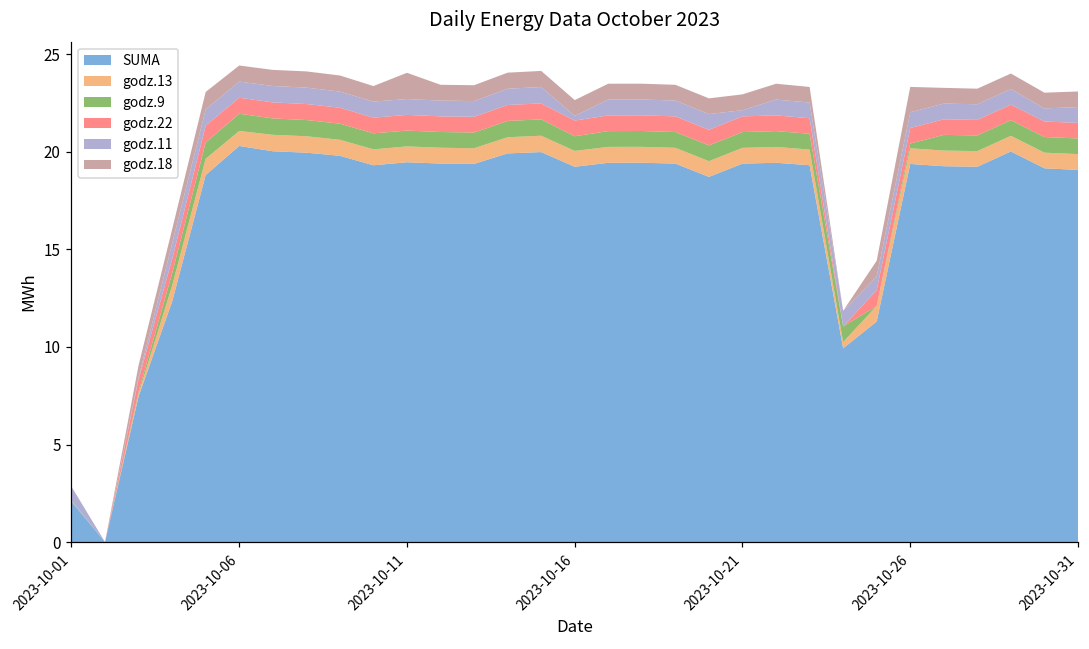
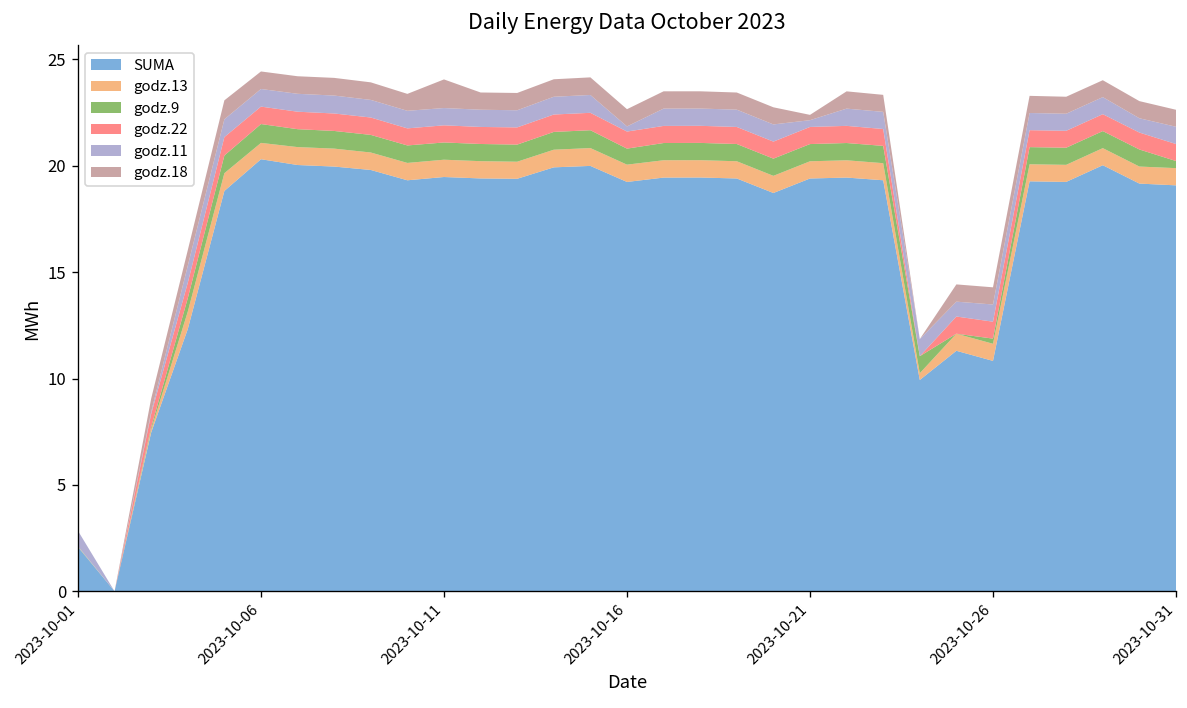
  {
    "SUMA": {
      "2023-10-06": 20.3,
      "2023-10-11": 19.5,
      "2023-10-16": 19.2,
      "2023-10-21": 19.4,
-     "2023-10-26": 19.4,
+     "2023-10-26": 10.8,
      "2023-10-31": 19.1
    },
    "godz.9": {
      "2023-10-06": 0.9,
      "2023-10-11": 0.8,
      "2023-10-16": 0.8,
      "2023-10-21": 0.8,
      "2023-10-26": 0.2,
-     "2023-10-31": 0.8
+     "2023-10-31": 0.3
    },
    "godz.11": {
      "2023-10-06": 0.8,
      "2023-10-11": 0.8,
      "2023-10-16": 0.2,
      "2023-10-21": 0.3,
      "2023-10-26": 0.8,
      "2023-10-31": 0.8
    },
    "godz.18": {
      "2023-10-06": 0.8,
      "2023-10-11": 1.3,
      "2023-10-16": 0.8,
-     "2023-10-21": 0.8,
-     "2023-10-26": 1.3,
+     "2023-10-21": 0.3,
+     "2023-10-26": 0.8,
      "2023-10-31": 0.8
    }
  }
